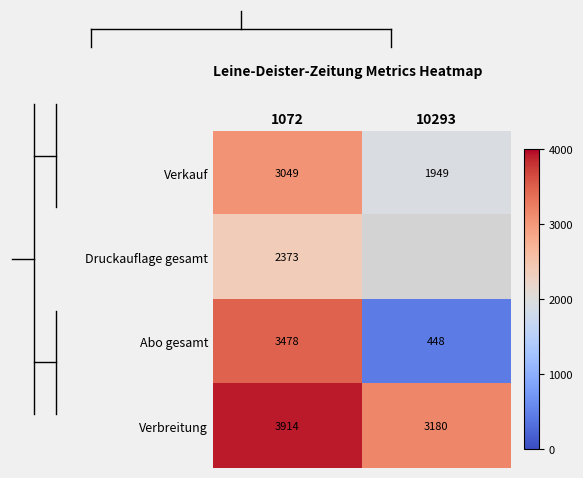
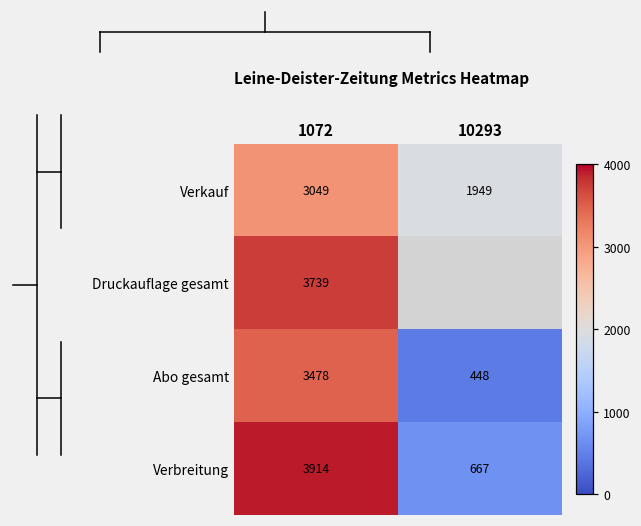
  {
    "Leine-Deister-Zeitung Metrics Heatmap": {
      "Verkauf": {
        "1072": 3049,
        "10293": 1949
      },
      "Druckauflage gesamt": {
-       "1072": 2373
+       "1072": 3739
      },
      "Abo gesamt": {
        "1072": 3478,
        "10293": 448
      },
      "Verbreitung": {
        "1072": 3914,
-       "10293": 3180
+       "10293": 667
      }
    }
  }
